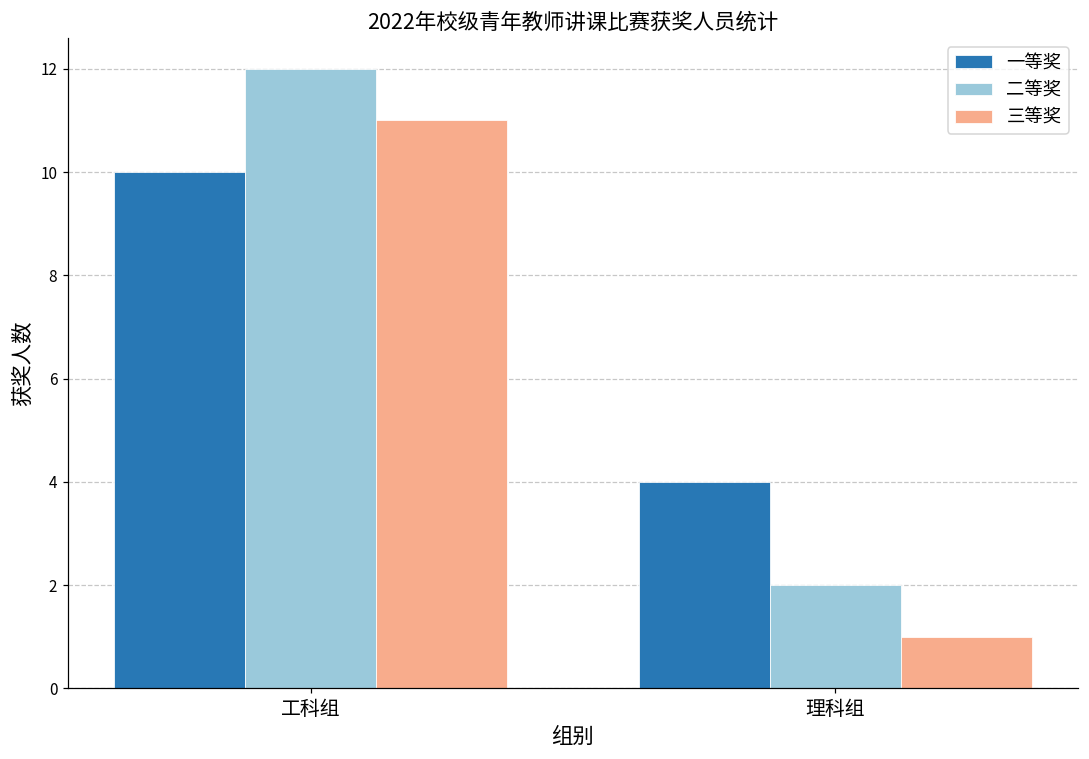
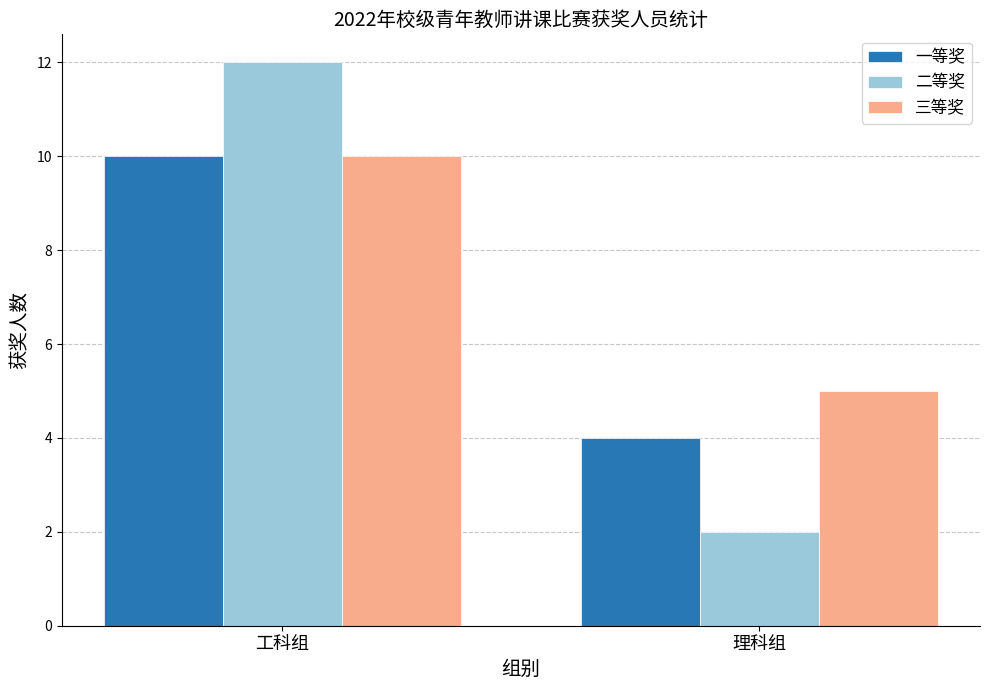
  {
    "一等奖": {
      "工科组": 10,
      "理科组": 4
    },
    "二等奖": {
      "工科组": 12,
      "理科组": 2
    },
    "三等奖": {
-     "工科组": 11,
-     "理科组": 1
+     "工科组": 10,
+     "理科组": 5
    }
  }
